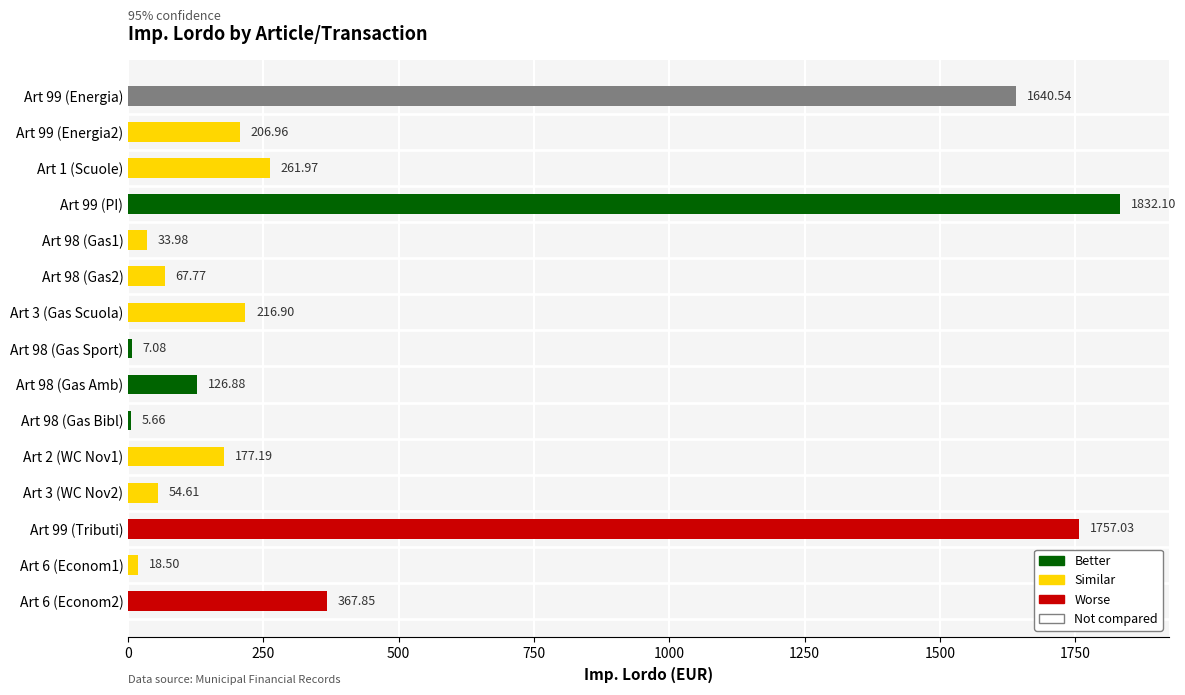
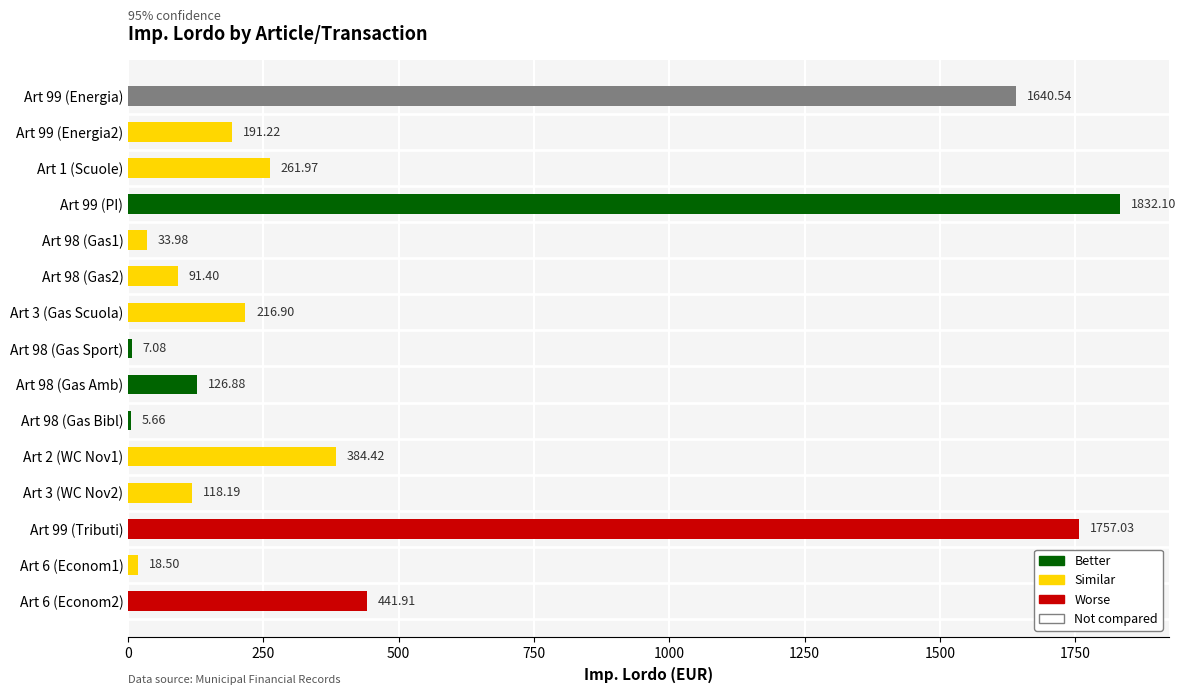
  {
    "Art 99 (Energia)": 1640.54,
-   "Art 99 (Energia2)": 206.96,
+   "Art 99 (Energia2)": 191.22,
    "Art 1 (Scuole)": 261.97,
    "Art 99 (PI)": 1832.10,
    "Art 98 (Gas1)": 33.98,
-   "Art 98 (Gas2)": 67.77,
+   "Art 98 (Gas2)": 91.40,
    "Art 3 (Gas Scuola)": 216.90,
    "Art 98 (Gas Sport)": 7.08,
    "Art 98 (Gas Amb)": 126.88,
    "Art 98 (Gas Bibl)": 5.66,
-   "Art 2 (WC Nov1)": 177.19,
-   "Art 3 (WC Nov2)": 54.61,
+   "Art 2 (WC Nov1)": 384.42,
+   "Art 3 (WC Nov2)": 118.19,
    "Art 99 (Tributi)": 1757.03,
    "Art 6 (Econom1)": 18.50,
-   "Art 6 (Econom2)": 367.85
+   "Art 6 (Econom2)": 441.91
  }
